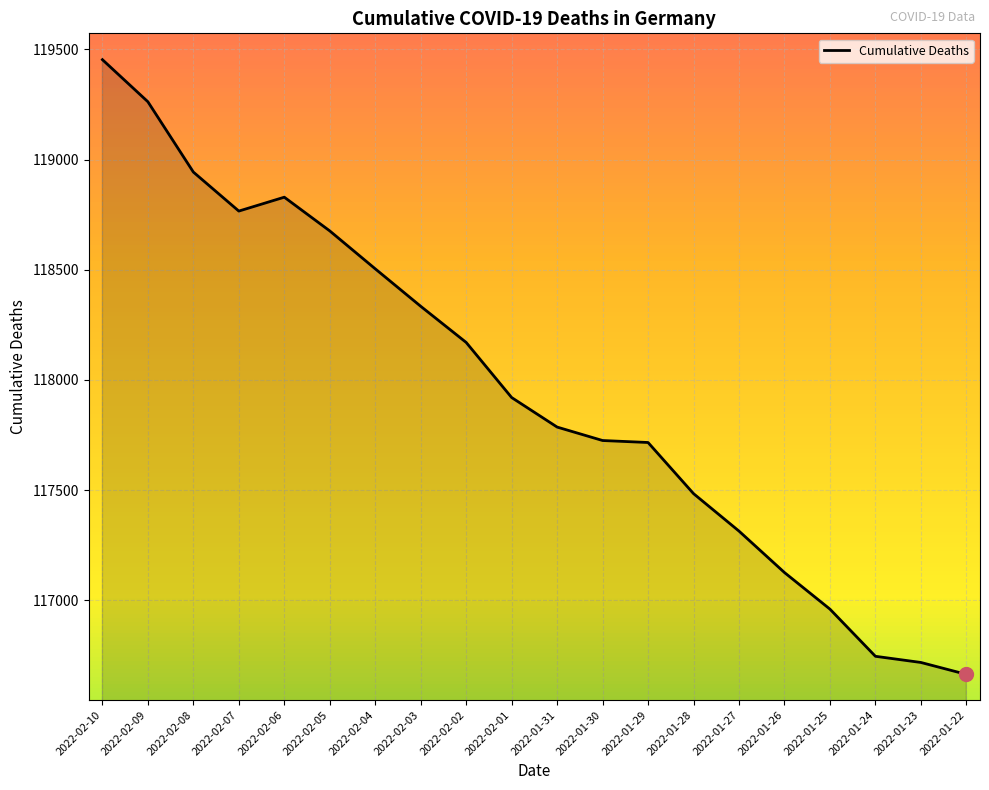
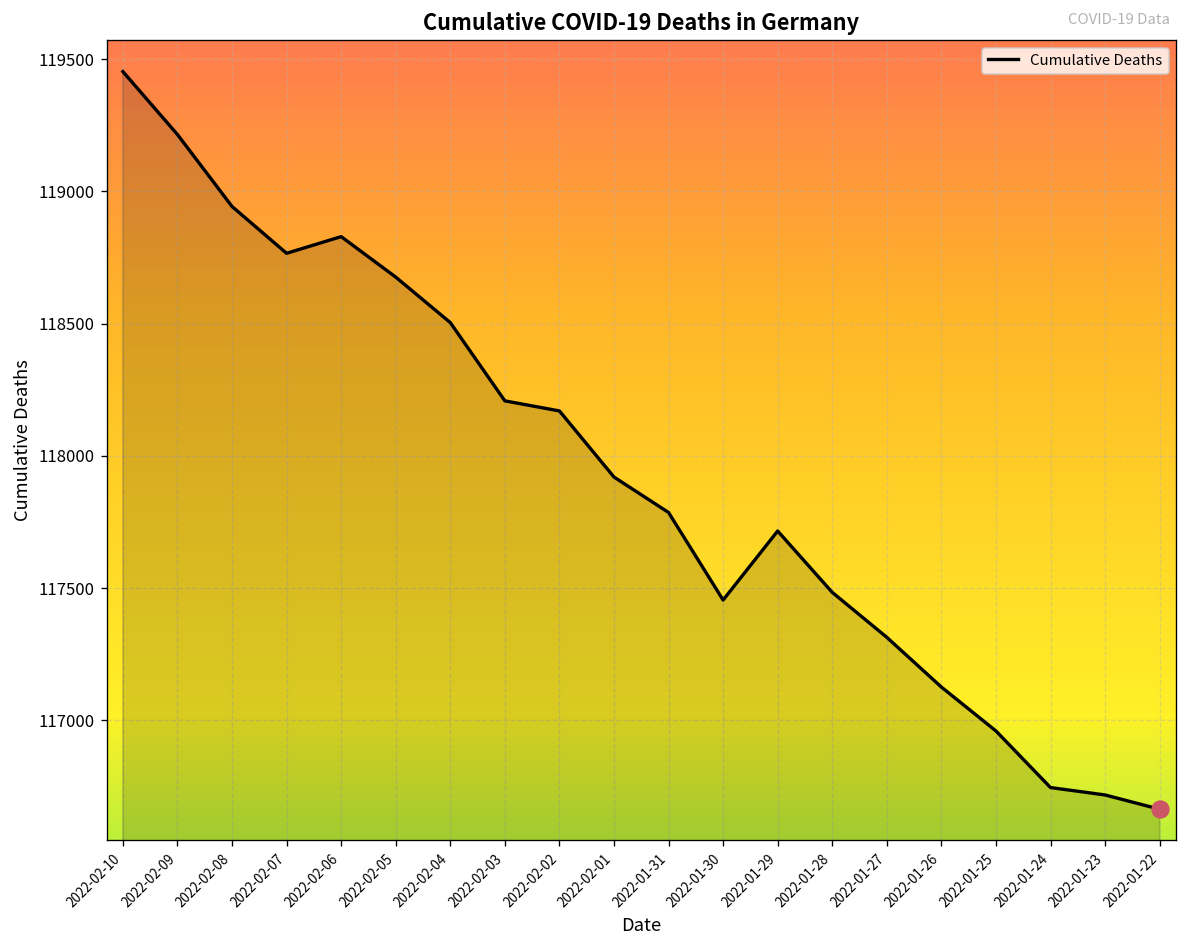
  {
    "Cumulative Deaths": {
      "2022-02-10": 119450,
-     "2022-02-09": 119260,
+     "2022-02-09": 119220,
      "2022-02-08": 118940,
      "2022-02-07": 118770,
      "2022-02-06": 118830,
      "2022-02-05": 118680,
      "2022-02-04": 118500,
-     "2022-02-03": 118330,
+     "2022-02-03": 118210,
      "2022-02-02": 118170,
      "2022-02-01": 117920,
      "2022-01-31": 117790,
-     "2022-01-30": 117730,
+     "2022-01-30": 117460,
      "2022-01-29": 117720,
      "2022-01-28": 117480,
      "2022-01-27": 117310,
      "2022-01-26": 117130,
      "2022-01-25": 116960,
      "2022-01-24": 116750,
      "2022-01-23": 116720
    }
  }
